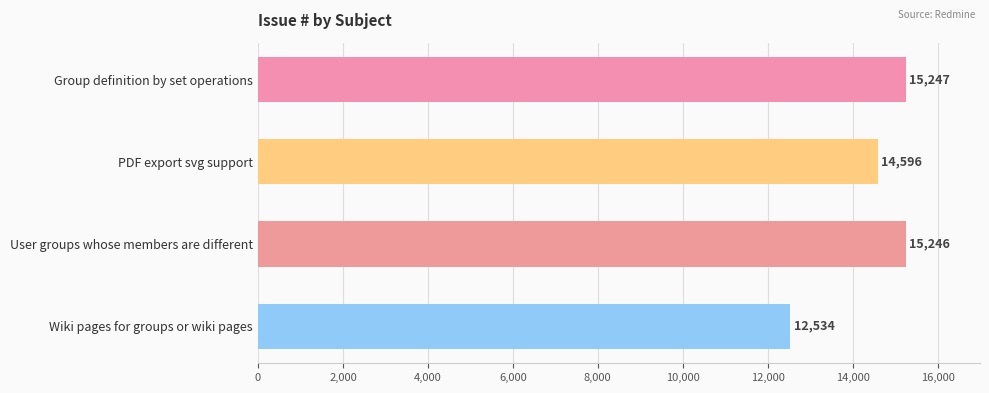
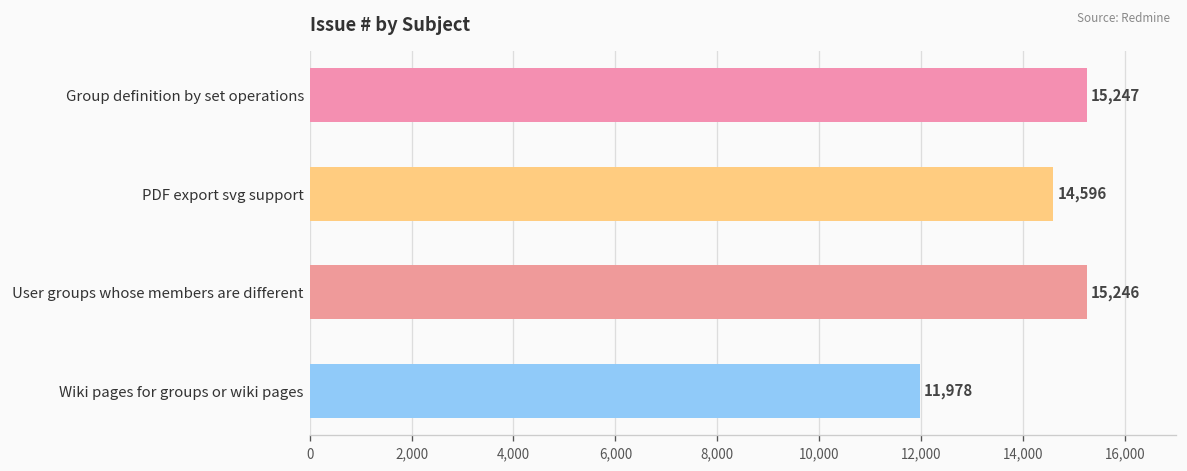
  {
    "Group definition by set operations": "15,247",
    "PDF export svg support": "14,596",
    "User groups whose members are different": "15,246",
-   "Wiki pages for groups or wiki pages": "12,534"
+   "Wiki pages for groups or wiki pages": "11,978"
  }
